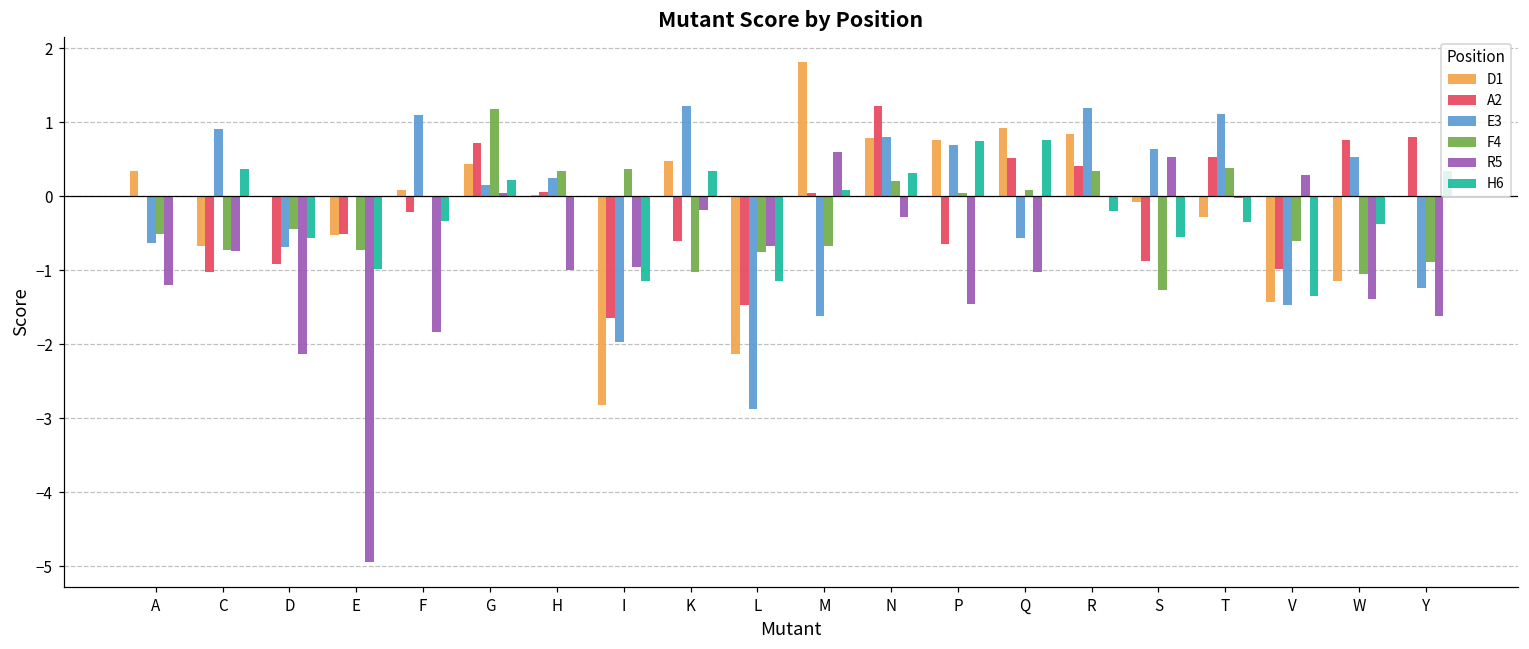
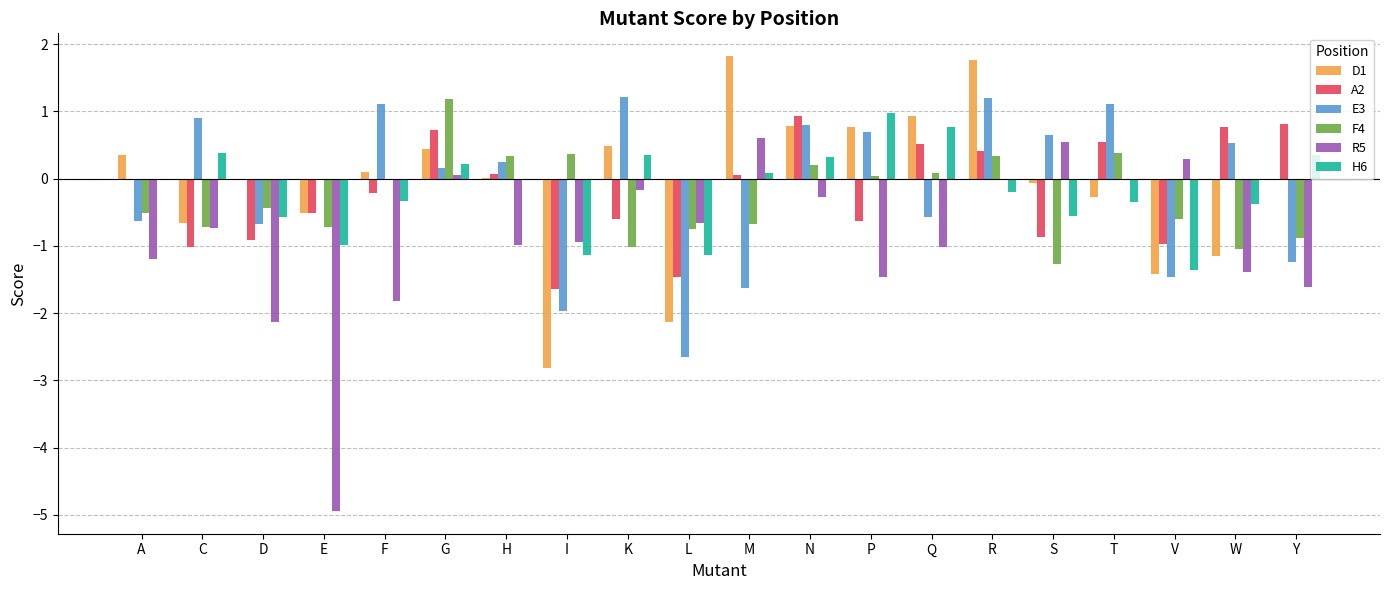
  {
    "D1": {
      "A": 0.3,
      "C": -0.7,
      "D": 0.0,
      "E": -0.5,
      "F": 0.1,
      "G": 0.4,
      "I": -2.8,
      "K": 0.5,
      "L": -2.1,
      "M": 1.8,
      "N": 0.8,
      "P": 0.8,
      "Q": 0.9,
-     "R": 0.8,
+     "R": 1.8,
      "S": -0.1,
      "T": -0.3,
      "V": -1.4,
      "W": -1.1
    },
    "A2": {
      "A": 0.0,
      "C": -1.0,
      "D": -0.9,
      "E": -0.5,
      "F": -0.2,
      "G": 0.7,
      "H": 0.1,
      "I": -1.6,
      "K": -0.6,
      "L": -1.5,
      "M": 0.1,
-     "N": 1.2,
+     "N": 0.9,
      "P": -0.6,
      "Q": 0.5,
      "R": 0.4,
      "S": -0.9,
      "T": 0.5,
      "V": -1.0,
      "W": 0.8,
      "Y": 0.8
    },
    "E3": {
      "A": -0.6,
      "C": 0.9,
      "D": -0.7,
      "E": 0.0,
      "F": 1.1,
      "G": 0.2,
      "H": 0.2,
      "I": -2.0,
      "K": 1.2,
-     "L": -2.9,
+     "L": -2.7,
      "M": -1.6,
      "N": 0.8,
      "P": 0.7,
      "Q": -0.6,
      "R": 1.2,
      "S": 0.6,
      "T": 1.1,
      "V": -1.5,
      "W": 0.5,
      "Y": -1.2
    },
    "F4": {
      "A": -0.5,
      "C": -0.7,
      "D": -0.4,
      "E": -0.7,
      "F": 0.0,
      "G": 1.2,
      "H": 0.3,
      "I": 0.4,
      "K": -1.0,
      "L": -0.7,
      "M": -0.7,
      "N": 0.2,
      "P": 0.0,
      "Q": 0.1,
      "R": 0.3,
      "S": -1.3,
      "T": 0.4,
      "V": -0.6,
      "W": -1.0,
      "Y": -0.9
    },
    "R5": {
      "A": -1.2,
      "C": -0.7,
      "D": -2.1,
      "E": -4.9,
      "F": -1.8,
      "G": 0.1,
      "H": -1.0,
      "I": -0.9,
      "K": -0.2,
      "L": -0.7,
      "M": 0.6,
      "N": -0.3,
      "P": -1.5,
      "Q": -1.0,
      "R": 0.0,
      "S": 0.5,
      "V": 0.3,
      "W": -1.4,
      "Y": -1.6
    },
    "H6": {
      "C": 0.4,
      "D": -0.6,
      "E": -1.0,
      "F": -0.3,
      "G": 0.2,
      "H": 0.0,
      "I": -1.1,
      "K": 0.3,
      "L": -1.1,
      "M": 0.1,
      "N": 0.3,
-     "P": 0.7,
+     "P": 1.0,
      "Q": 0.8,
      "R": -0.2,
      "S": -0.6,
      "T": -0.4,
      "V": -1.4,
      "W": -0.4
    }
  }
